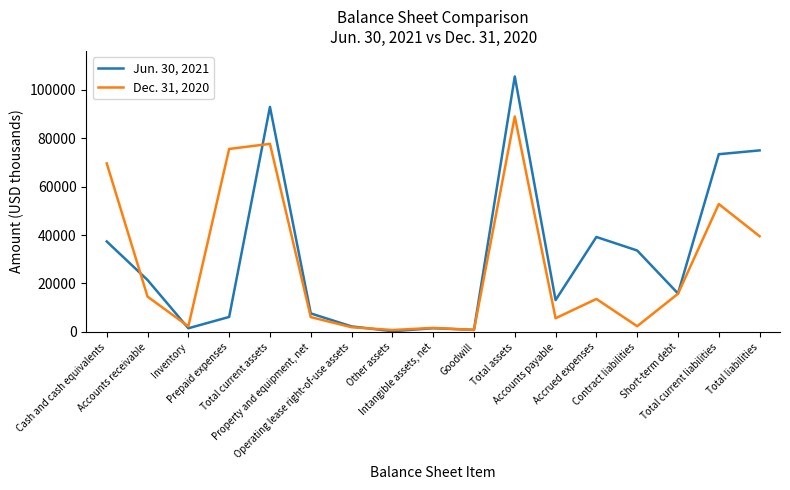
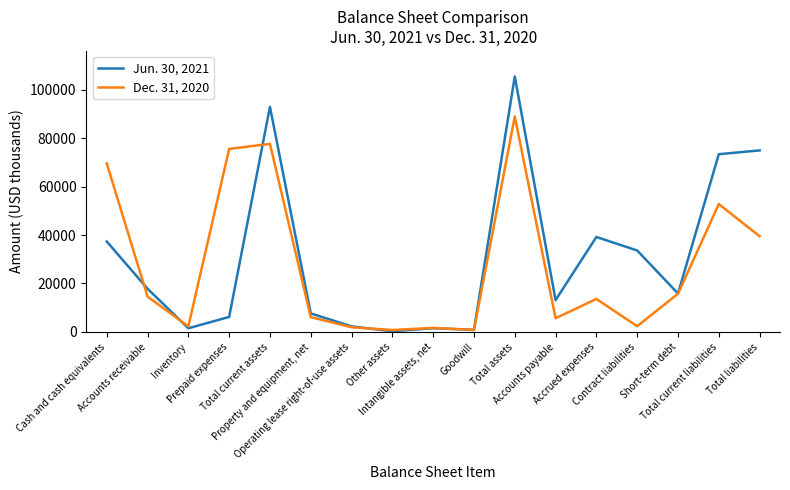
  {
    "Jun. 30, 2021": {
      "Cash and cash equivalents": 37000,
-     "Accounts receivable": 21000,
+     "Accounts receivable": 18000,
      "Prepaid expenses": 6000,
      "Total current assets": 93000,
      "Property and equipment, net": 8000,
      "Total assets": 105000,
      "Accounts payable": 13000,
      "Accrued expenses": 39000,
      "Contract liabilities": 34000,
      "Total current liabilities": 73000,
      "Total liabilities": 75000
    },
    "Dec. 31, 2020": {
      "Cash and cash equivalents": 70000,
      "Accounts receivable": 15000,
      "Prepaid expenses": 76000,
      "Total current assets": 78000,
      "Property and equipment, net": 6000,
      "Total assets": 89000,
      "Accounts payable": 6000,
      "Accrued expenses": 14000,
      "Contract liabilities": 2000,
      "Total current liabilities": 53000,
      "Total liabilities": 39000
    }
  }
